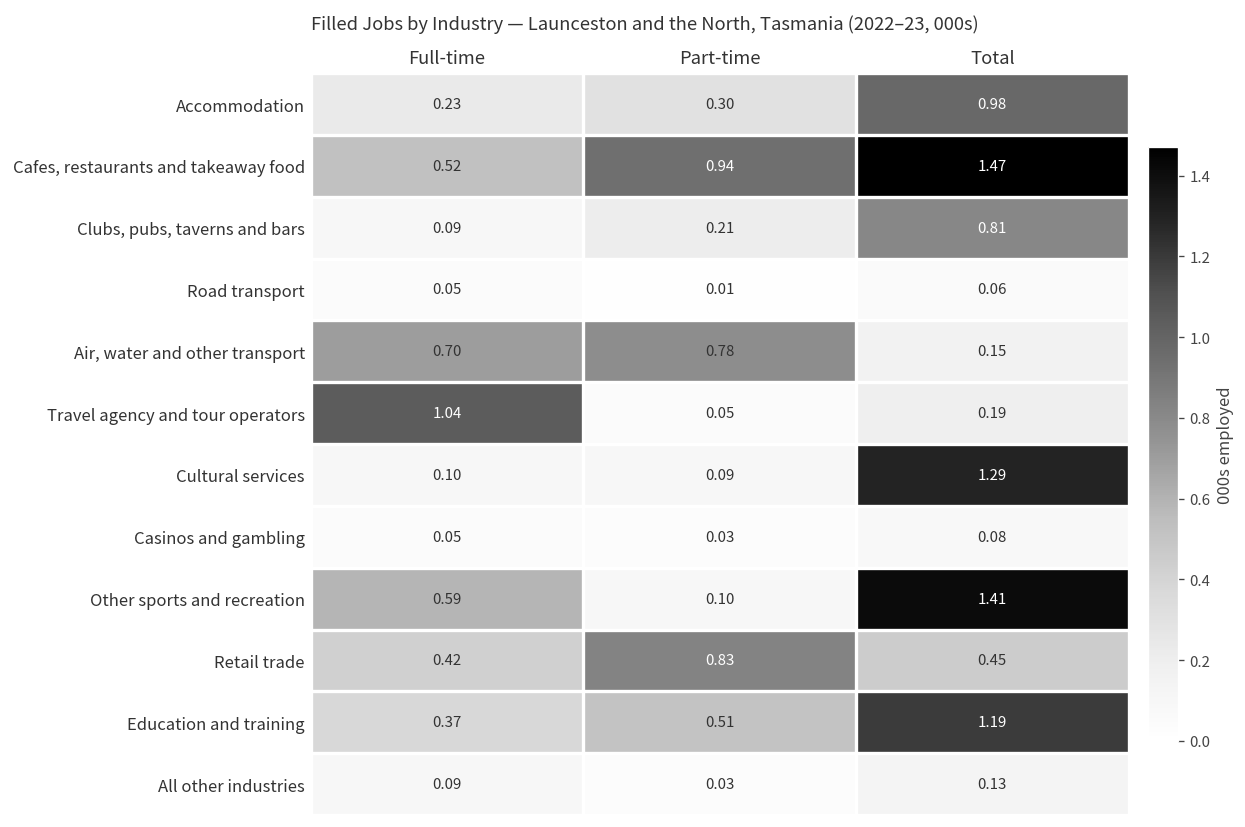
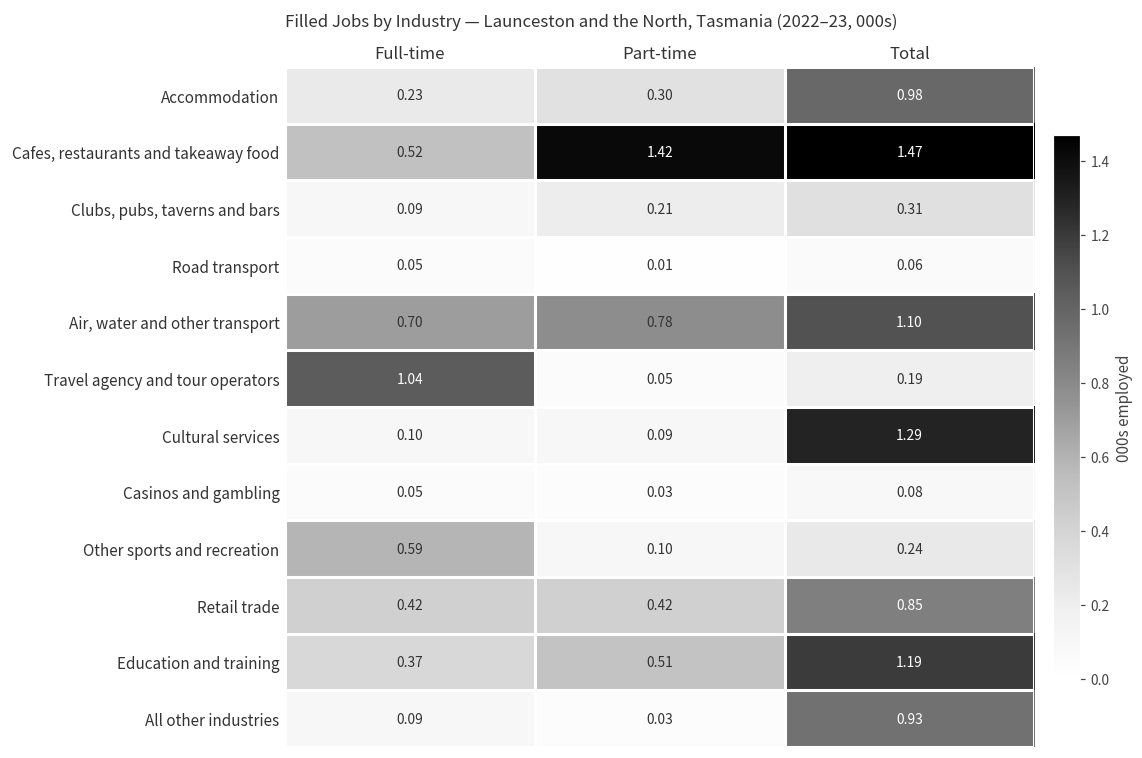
  {
    "Accommodation": {
      "Full-time": 0.23,
      "Part-time": 0.30,
      "Total": 0.98
    },
    "Cafes, restaurants and takeaway food": {
      "Full-time": 0.52,
-     "Part-time": 0.94,
+     "Part-time": 1.42,
      "Total": 1.47
    },
    "Clubs, pubs, taverns and bars": {
      "Full-time": 0.09,
      "Part-time": 0.21,
-     "Total": 0.81
+     "Total": 0.31
    },
    "Road transport": {
      "Full-time": 0.05,
      "Part-time": 0.01,
      "Total": 0.06
    },
    "Air, water and other transport": {
      "Full-time": 0.70,
      "Part-time": 0.78,
-     "Total": 0.15
+     "Total": 1.10
    },
    "Travel agency and tour operators": {
      "Full-time": 1.04,
      "Part-time": 0.05,
      "Total": 0.19
    },
    "Cultural services": {
      "Full-time": 0.10,
      "Part-time": 0.09,
      "Total": 1.29
    },
    "Casinos and gambling": {
      "Full-time": 0.05,
      "Part-time": 0.03,
      "Total": 0.08
    },
    "Other sports and recreation": {
      "Full-time": 0.59,
      "Part-time": 0.10,
-     "Total": 1.41
+     "Total": 0.24
    },
    "Retail trade": {
      "Full-time": 0.42,
-     "Part-time": 0.83,
-     "Total": 0.45
+     "Part-time": 0.42,
+     "Total": 0.85
    },
    "Education and training": {
      "Full-time": 0.37,
      "Part-time": 0.51,
      "Total": 1.19
    },
    "All other industries": {
      "Full-time": 0.09,
      "Part-time": 0.03,
-     "Total": 0.13
+     "Total": 0.93
    }
  }
